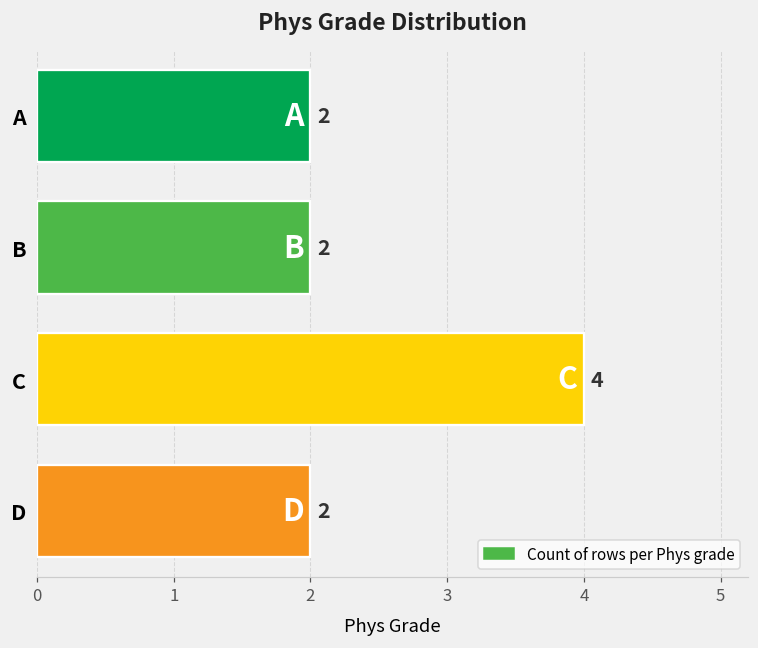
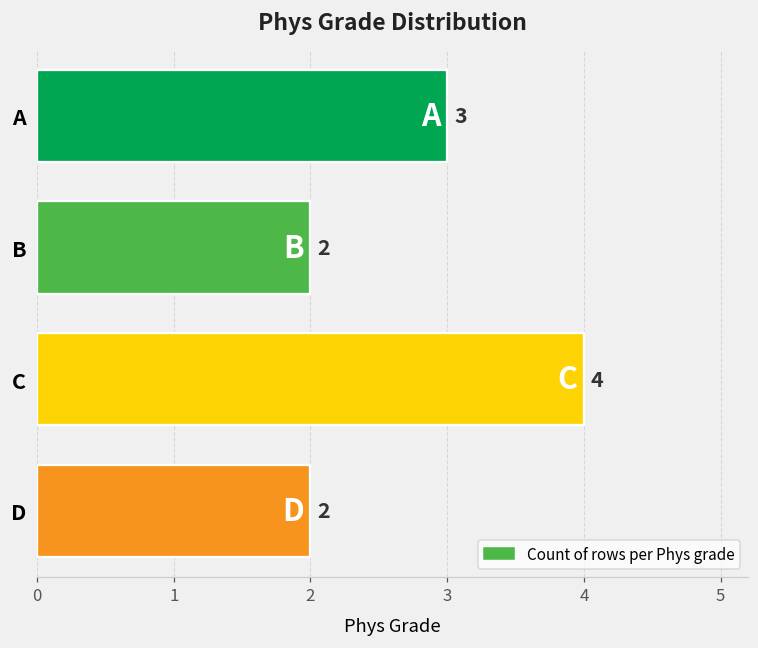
  {
-   "A": 2,
+   "A": 3,
    "B": 2,
    "C": 4,
    "D": 2
  }
